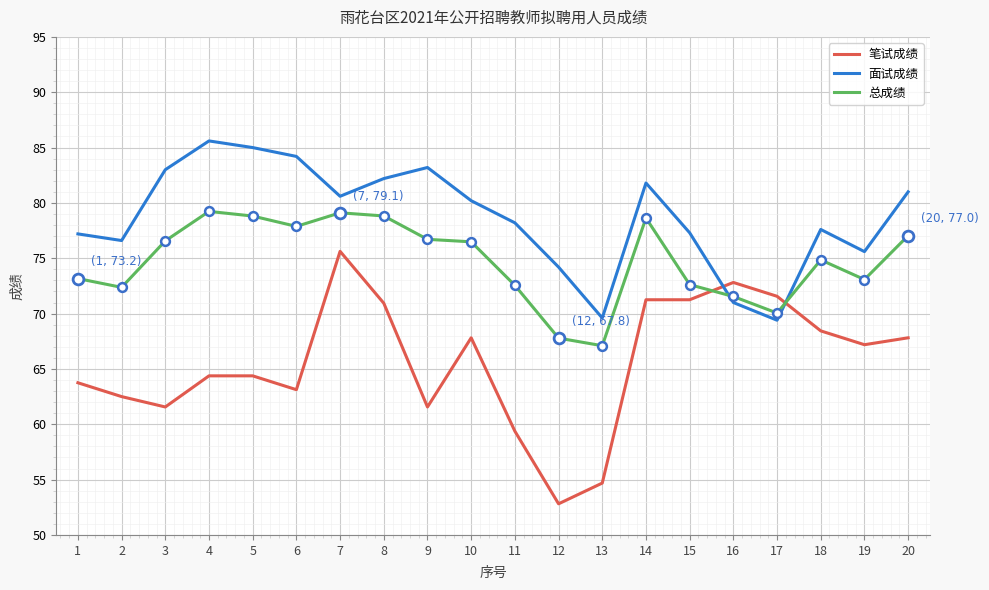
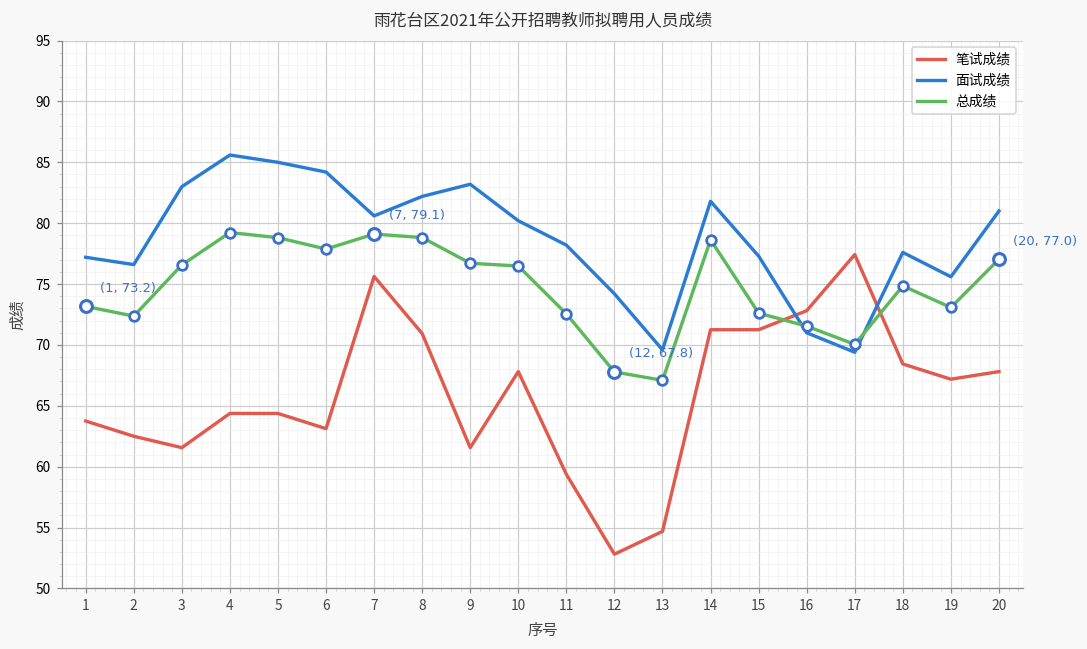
  {
    "笔试成绩": {
      "1": 63.8,
      "2": 62.5,
      "3": 61.6,
      "4": 64.4,
      "5": 64.4,
      "6": 63.1,
      "7": 75.6,
      "8": 70.9,
      "9": 61.6,
      "10": 67.8,
      "11": 59.4,
      "12": 52.8,
      "13": 54.7,
      "14": 71.3,
      "15": 71.3,
      "16": 72.8,
-     "17": 71.6,
+     "17": 77.4,
      "18": 68.4,
      "19": 67.2,
      "20": 67.8
    },
    "面试成绩": {
      "1": 77.2,
      "3": 83.0,
      "4": 85.6,
      "5": 85.0,
      "6": 84.2,
      "7": 80.6,
      "9": 83.2,
      "10": 80.2,
      "11": 78.2,
      "12": 74.2,
      "14": 81.8,
      "15": 77.3,
      "16": 71.0,
      "17": 69.4,
      "18": 77.6,
      "19": 75.6,
      "20": 81.0
    }
  }
